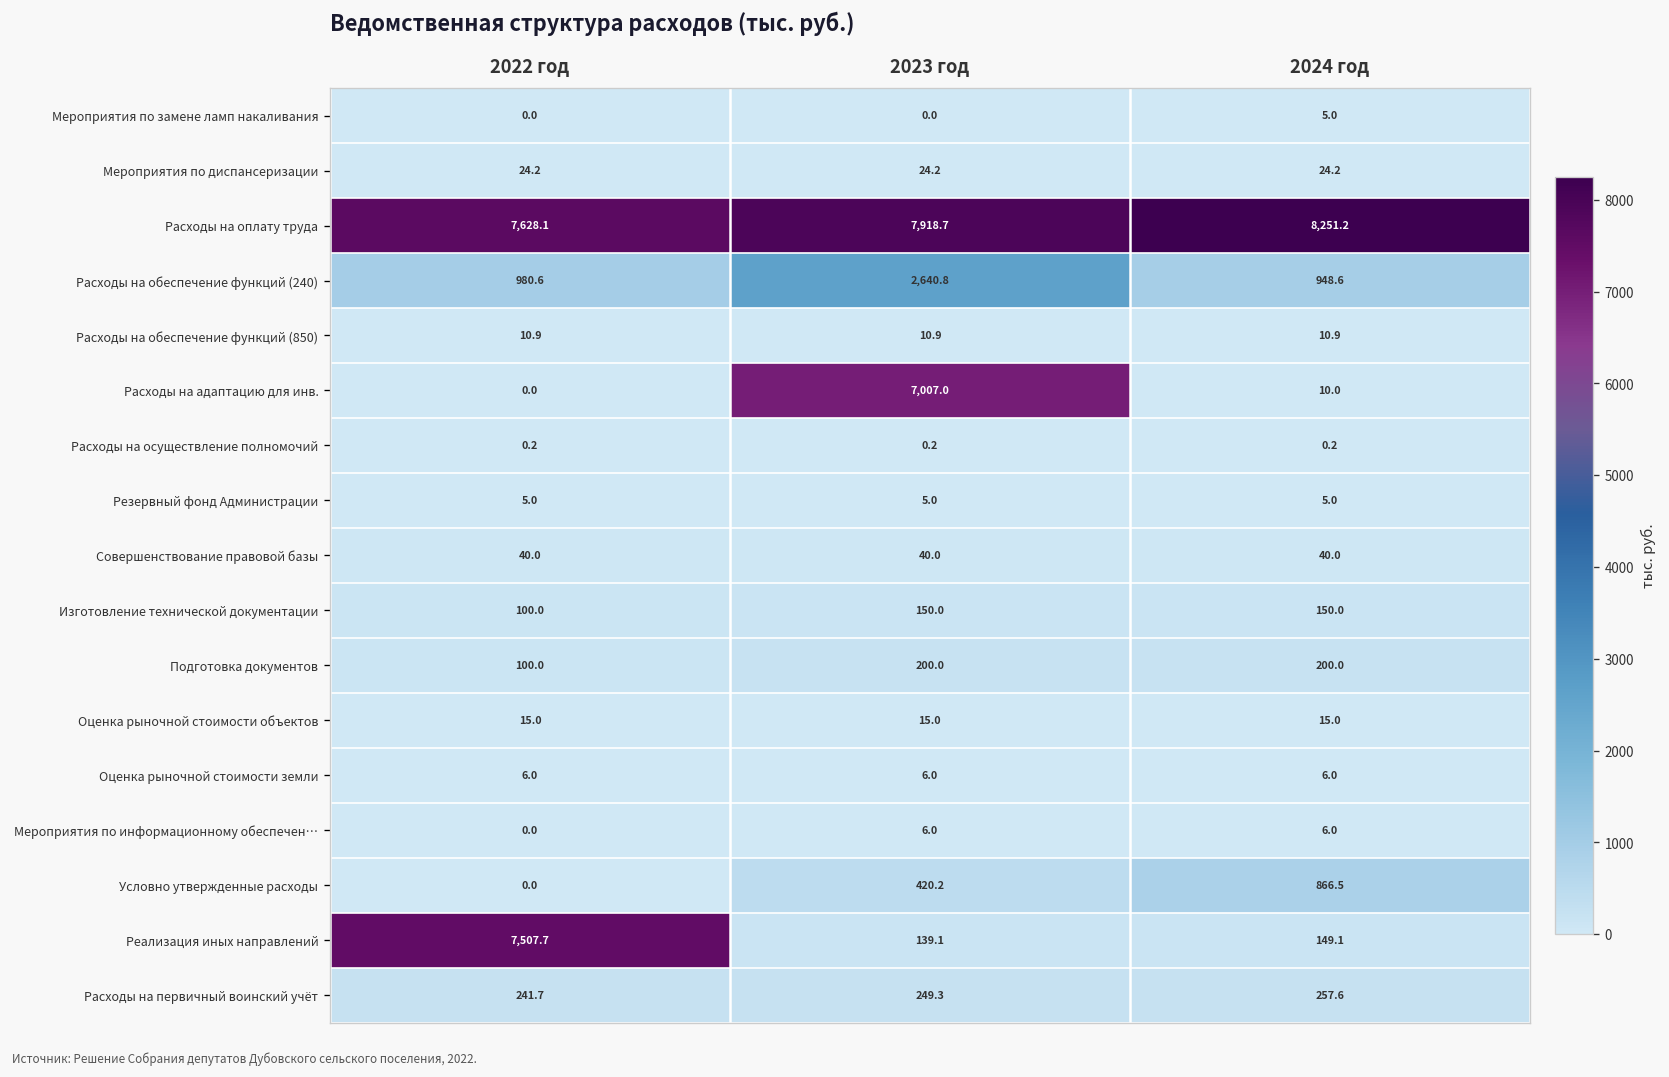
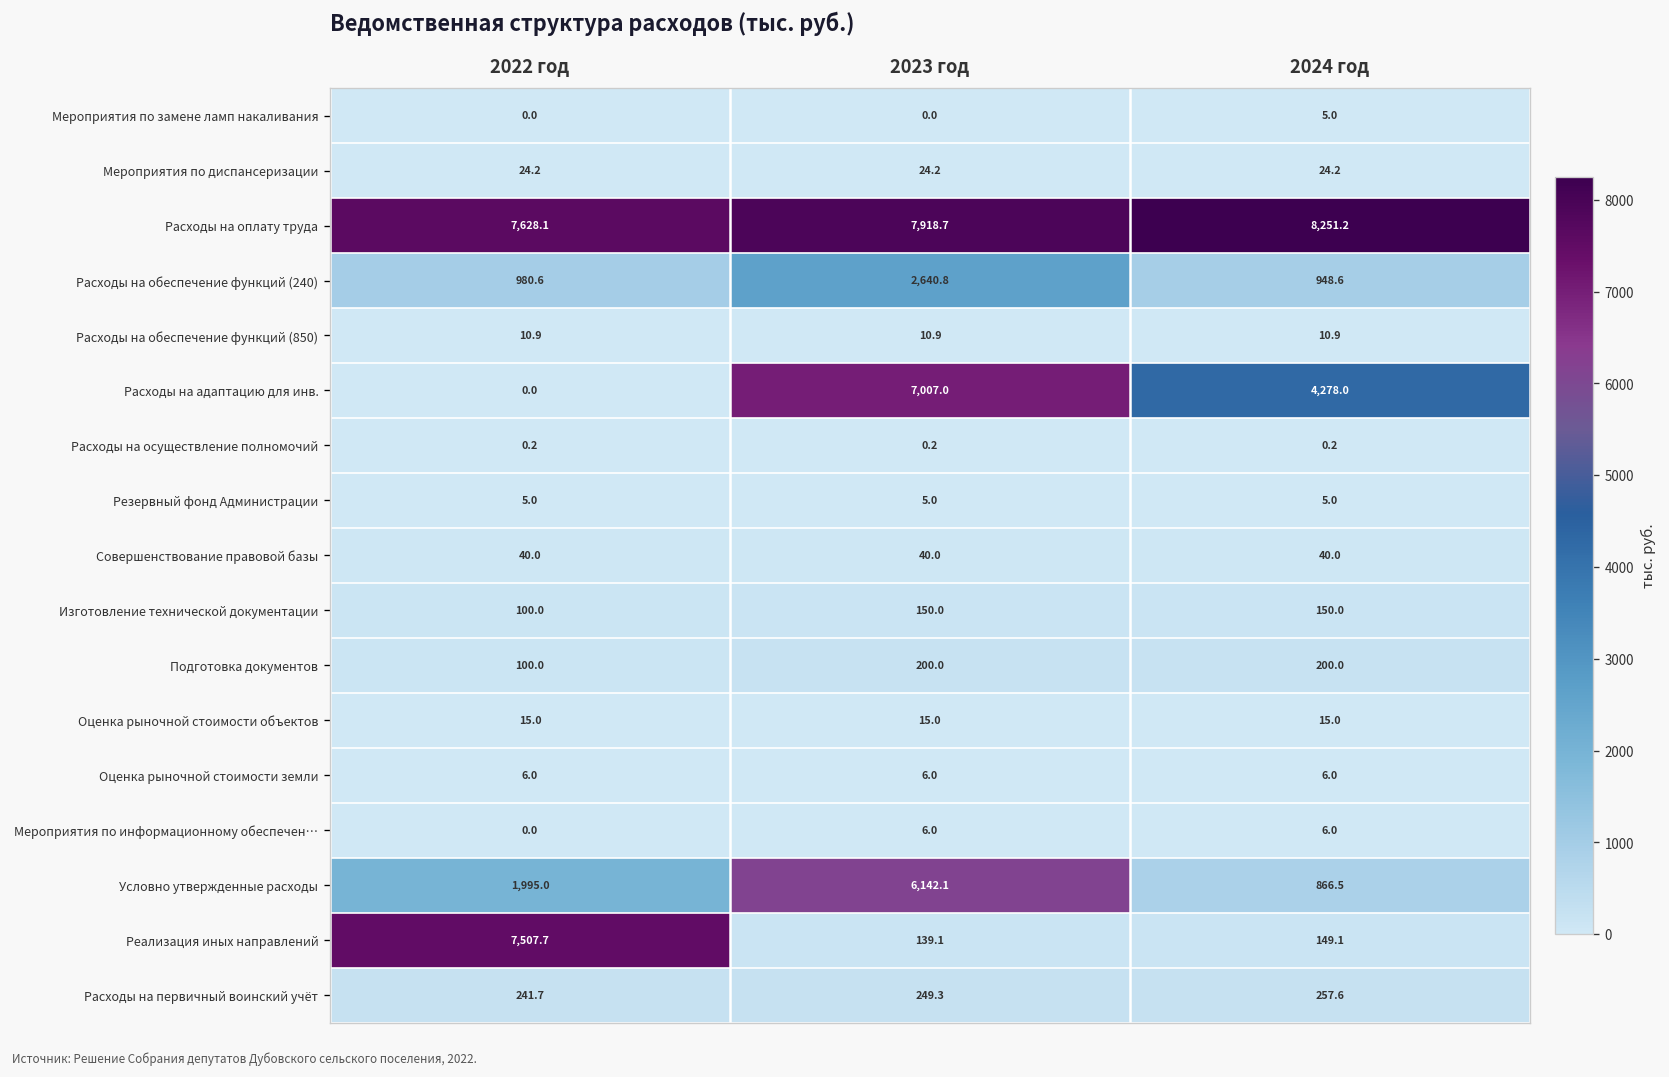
  {
    "Мероприятия по замене ламп накаливания": {
      "2022 год": "0.0",
      "2023 год": "0.0",
      "2024 год": "5.0"
    },
    "Мероприятия по диспансеризации": {
      "2022 год": "24.2",
      "2023 год": "24.2",
      "2024 год": "24.2"
    },
    "Расходы на оплату труда": {
      "2022 год": "7,628.1",
      "2023 год": "7,918.7",
      "2024 год": "8,251.2"
    },
    "Расходы на обеспечение функций (240)": {
      "2022 год": "980.6",
      "2023 год": "2,640.8",
      "2024 год": "948.6"
    },
    "Расходы на обеспечение функций (850)": {
      "2022 год": "10.9",
      "2023 год": "10.9",
      "2024 год": "10.9"
    },
    "Расходы на адаптацию для инв.": {
      "2022 год": "0.0",
      "2023 год": "7,007.0",
-     "2024 год": "10.0"
+     "2024 год": "4,278.0"
    },
    "Расходы на осуществление полномочий": {
      "2022 год": "0.2",
      "2023 год": "0.2",
      "2024 год": "0.2"
    },
    "Резервный фонд Администрации": {
      "2022 год": "5.0",
      "2023 год": "5.0",
      "2024 год": "5.0"
    },
    "Совершенствование правовой базы": {
      "2022 год": "40.0",
      "2023 год": "40.0",
      "2024 год": "40.0"
    },
    "Изготовление технической документации": {
      "2022 год": "100.0",
      "2023 год": "150.0",
      "2024 год": "150.0"
    },
    "Подготовка документов": {
      "2022 год": "100.0",
      "2023 год": "200.0",
      "2024 год": "200.0"
    },
    "Оценка рыночной стоимости объектов": {
      "2022 год": "15.0",
      "2023 год": "15.0",
      "2024 год": "15.0"
    },
    "Оценка рыночной стоимости земли": {
      "2022 год": "6.0",
      "2023 год": "6.0",
      "2024 год": "6.0"
    },
    "Мероприятия по информационному обеспечен…": {
      "2022 год": "0.0",
      "2023 год": "6.0",
      "2024 год": "6.0"
    },
    "Условно утвержденные расходы": {
-     "2022 год": "0.0",
-     "2023 год": "420.2",
+     "2022 год": "1,995.0",
+     "2023 год": "6,142.1",
      "2024 год": "866.5"
    },
    "Реализация иных направлений": {
      "2022 год": "7,507.7",
      "2023 год": "139.1",
      "2024 год": "149.1"
    },
    "Расходы на первичный воинский учёт": {
      "2022 год": "241.7",
      "2023 год": "249.3",
      "2024 год": "257.6"
    }
  }
